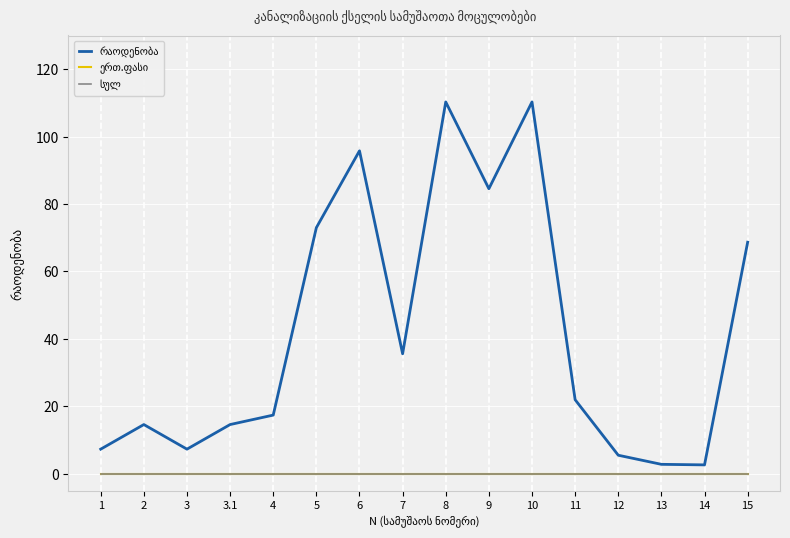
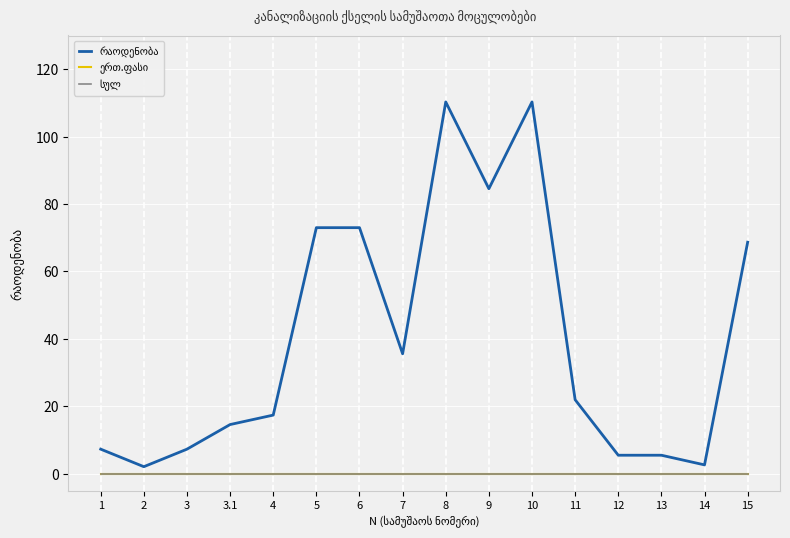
  {
    "რაოდენობა": {
      "1": 7,
-     "2": 15,
+     "2": 2,
      "3": 7,
      "3.1": 15,
      "4": 17,
      "5": 73,
-     "6": 96,
+     "6": 73,
      "7": 36,
      "8": 110,
      "9": 85,
      "10": 110,
      "11": 22,
      "12": 6,
-     "13": 3,
+     "13": 6,
      "14": 3,
      "15": 69
    },
    "სულ": {
      "1": 0,
      "2": 0,
      "3": 0,
      "3.1": 0,
      "4": 0,
      "5": 0,
      "6": 0,
      "7": 0,
      "8": 0,
      "9": 0,
      "10": 0,
      "11": 0,
      "12": 0,
      "13": 0,
      "14": 0,
      "15": 0
    }
  }
